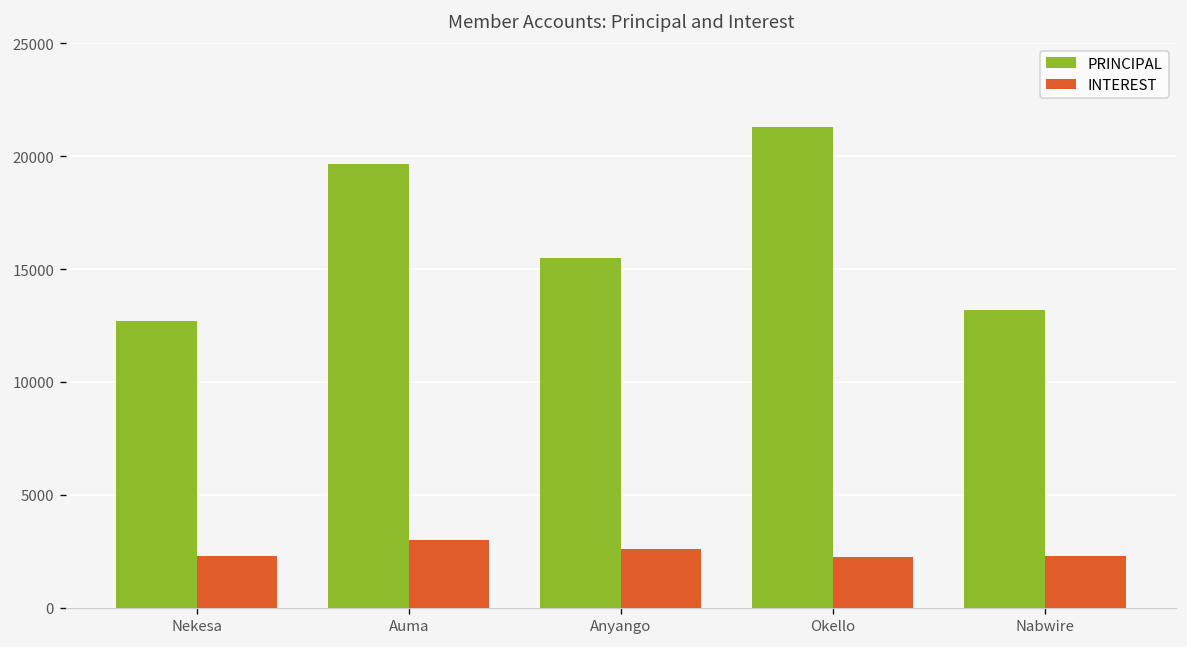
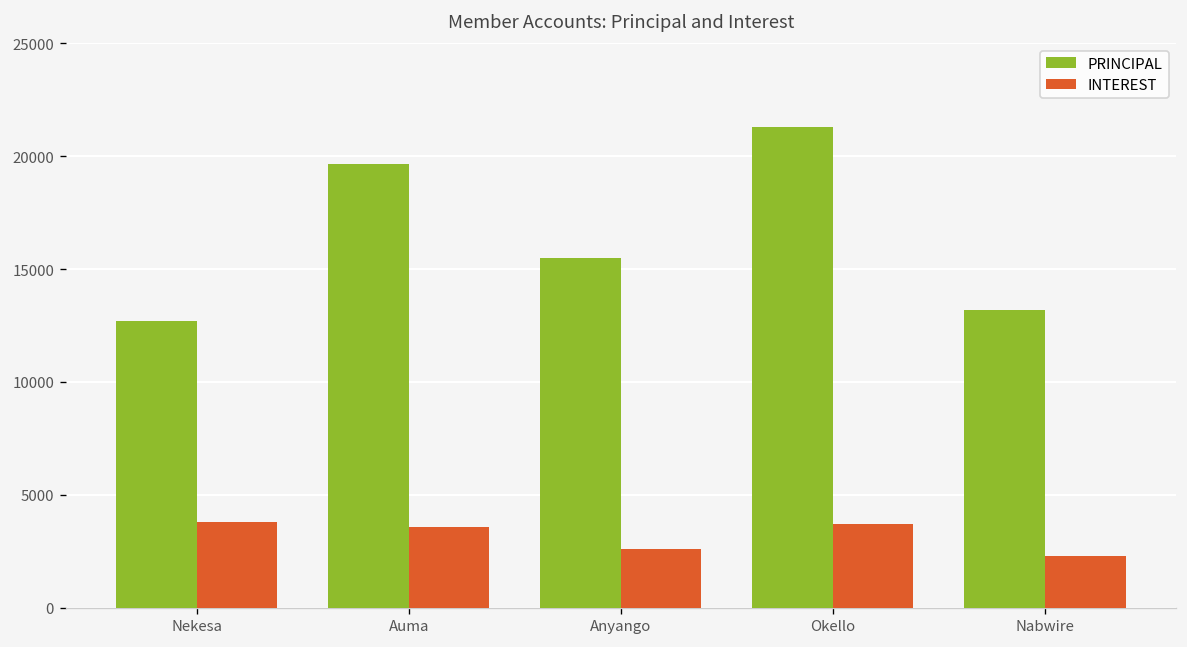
  {
    "PRINCIPAL": {
      "Nekesa": 12700,
      "Auma": 19700,
      "Anyango": 15500,
      "Okello": 21300,
      "Nabwire": 13200
    },
    "INTEREST": {
-     "Nekesa": 2300,
-     "Auma": 3000,
+     "Nekesa": 3800,
+     "Auma": 3600,
      "Anyango": 2600,
-     "Okello": 2200,
+     "Okello": 3700,
      "Nabwire": 2300
    }
  }
